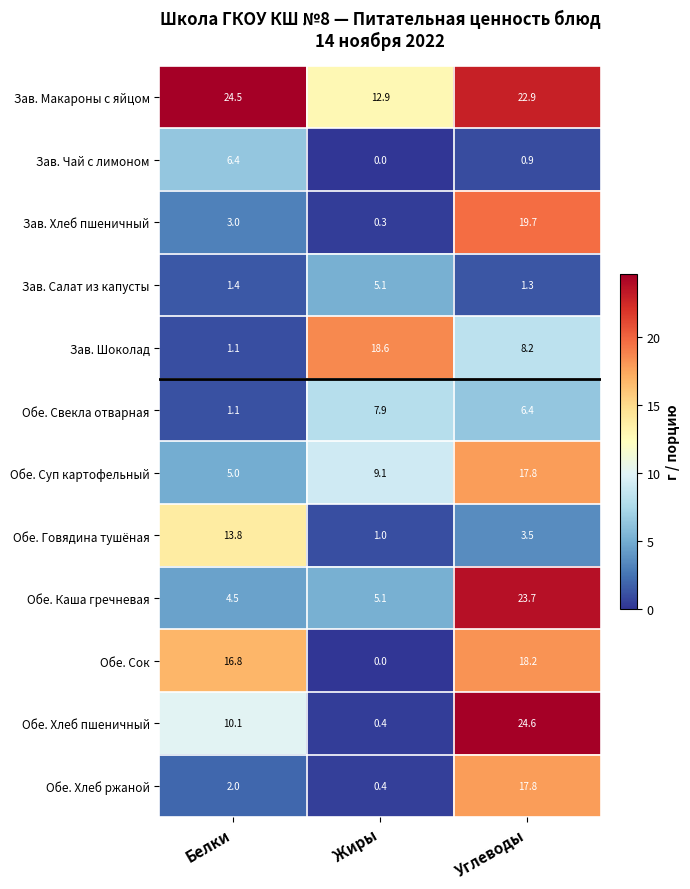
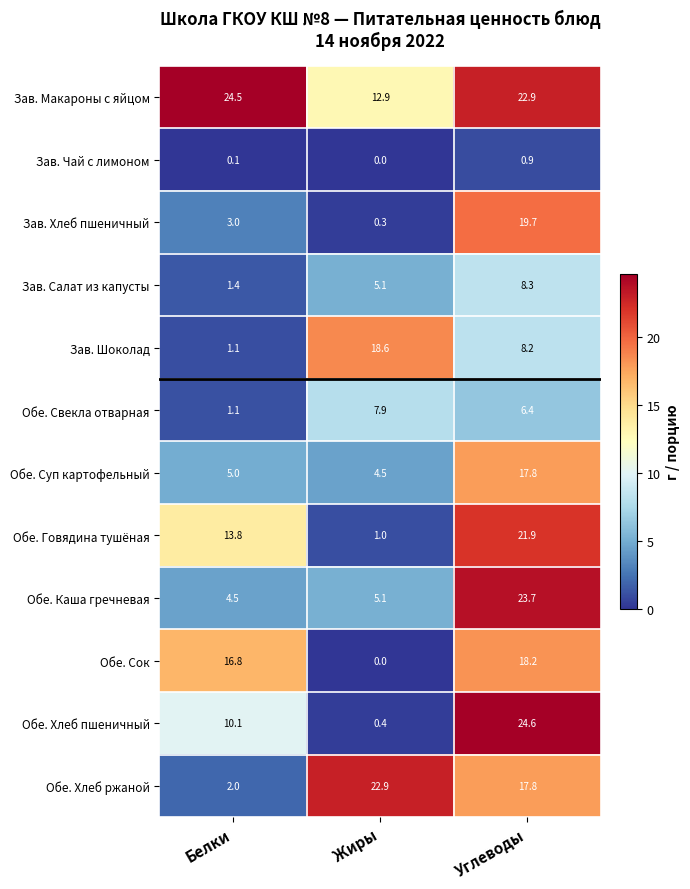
  {
    "Зав. Макароны с яйцом": {
      "Белки": 24.5,
      "Жиры": 12.9,
      "Углеводы": 22.9
    },
    "Зав. Чай с лимоном": {
-     "Белки": 6.4,
+     "Белки": 0.1,
      "Жиры": 0.0,
      "Углеводы": 0.9
    },
    "Зав. Хлеб пшеничный": {
      "Белки": 3.0,
      "Жиры": 0.3,
      "Углеводы": 19.7
    },
    "Зав. Салат из капусты": {
      "Белки": 1.4,
      "Жиры": 5.1,
-     "Углеводы": 1.3
+     "Углеводы": 8.3
    },
    "Зав. Шоколад": {
      "Белки": 1.1,
      "Жиры": 18.6,
      "Углеводы": 8.2
    },
    "Обе. Свекла отварная": {
      "Белки": 1.1,
      "Жиры": 7.9,
      "Углеводы": 6.4
    },
    "Обе. Суп картофельный": {
      "Белки": 5.0,
-     "Жиры": 9.1,
+     "Жиры": 4.5,
      "Углеводы": 17.8
    },
    "Обе. Говядина тушёная": {
      "Белки": 13.8,
      "Жиры": 1.0,
-     "Углеводы": 3.5
+     "Углеводы": 21.9
    },
    "Обе. Каша гречневая": {
      "Белки": 4.5,
      "Жиры": 5.1,
      "Углеводы": 23.7
    },
    "Обе. Сок": {
      "Белки": 16.8,
      "Жиры": 0.0,
      "Углеводы": 18.2
    },
    "Обе. Хлеб пшеничный": {
      "Белки": 10.1,
      "Жиры": 0.4,
      "Углеводы": 24.6
    },
    "Обе. Хлеб ржаной": {
      "Белки": 2.0,
-     "Жиры": 0.4,
+     "Жиры": 22.9,
      "Углеводы": 17.8
    }
  }
